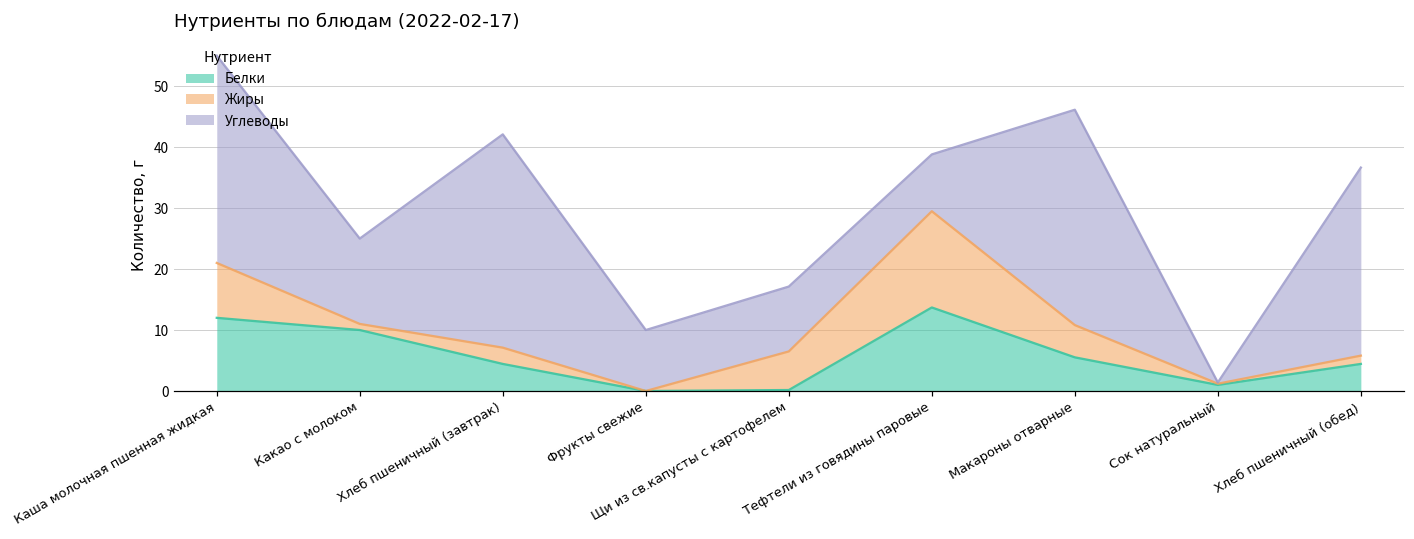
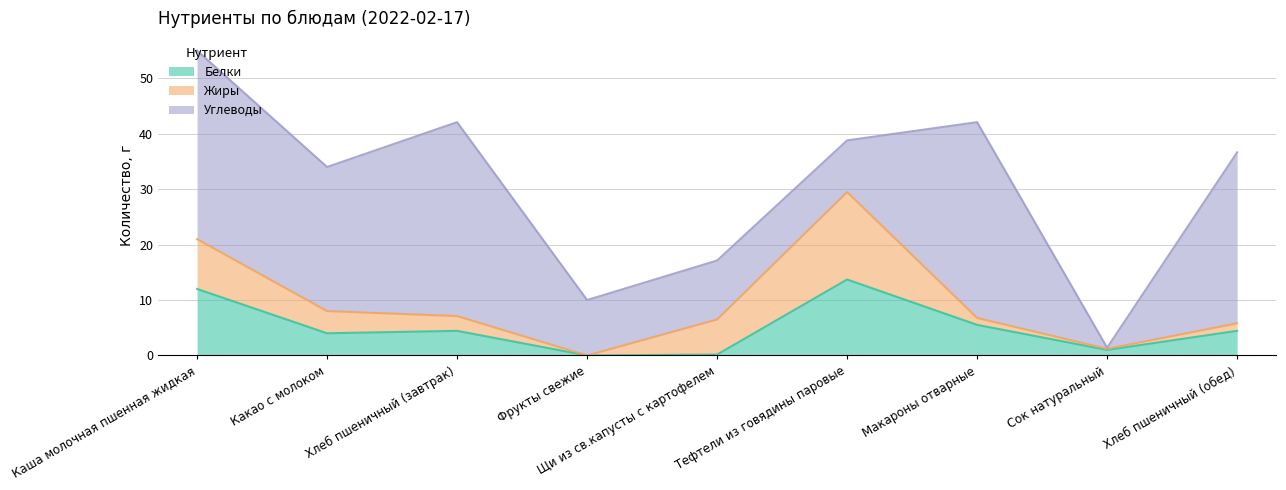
  {
    "Белки": {
      "Каша молочная пшенная жидкая": 12,
-     "Какао с молоком": 10,
+     "Какао с молоком": 4,
      "Хлеб пшеничный (завтрак)": 4,
      "Щи из св.капусты с картофелем": 0,
      "Тефтели из говядины паровые": 14,
      "Макароны отварные": 6,
      "Хлеб пшеничный (обед)": 4
    },
    "Жиры": {
      "Каша молочная пшенная жидкая": 9,
-     "Какао с молоком": 1,
+     "Какао с молоком": 4,
      "Хлеб пшеничный (завтрак)": 3,
      "Щи из св.капусты с картофелем": 6,
      "Тефтели из говядины паровые": 16,
-     "Макароны отварные": 5,
+     "Макароны отварные": 1,
      "Хлеб пшеничный (обед)": 1
    },
    "Углеводы": {
      "Каша молочная пшенная жидкая": 34,
-     "Какао с молоком": 14,
+     "Какао с молоком": 26,
      "Хлеб пшеничный (завтрак)": 35,
      "Фрукты свежие": 10,
      "Щи из св.капусты с картофелем": 11,
      "Тефтели из говядины паровые": 9,
      "Макароны отварные": 35,
      "Хлеб пшеничный (обед)": 31
    }
  }
